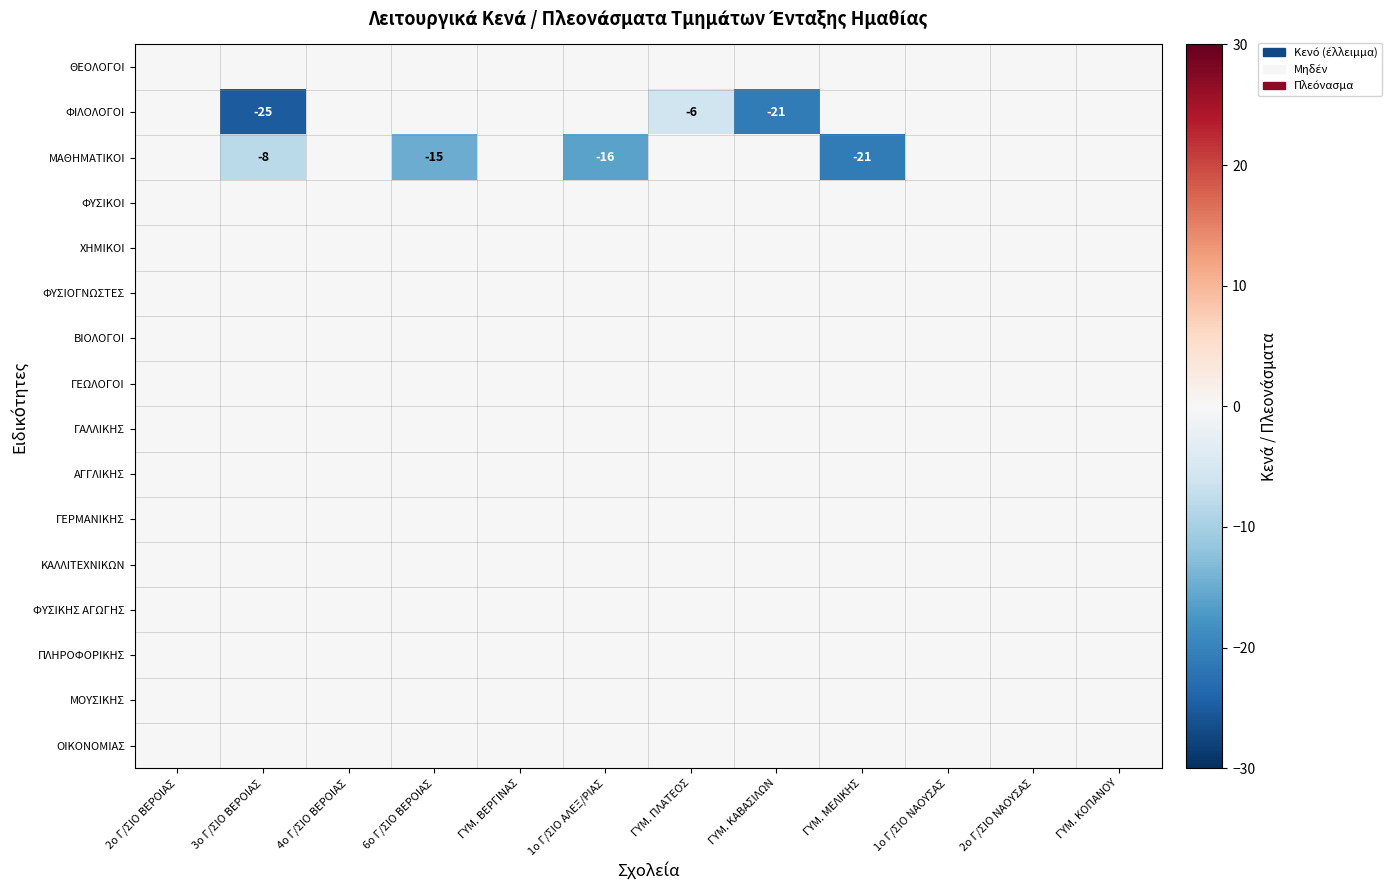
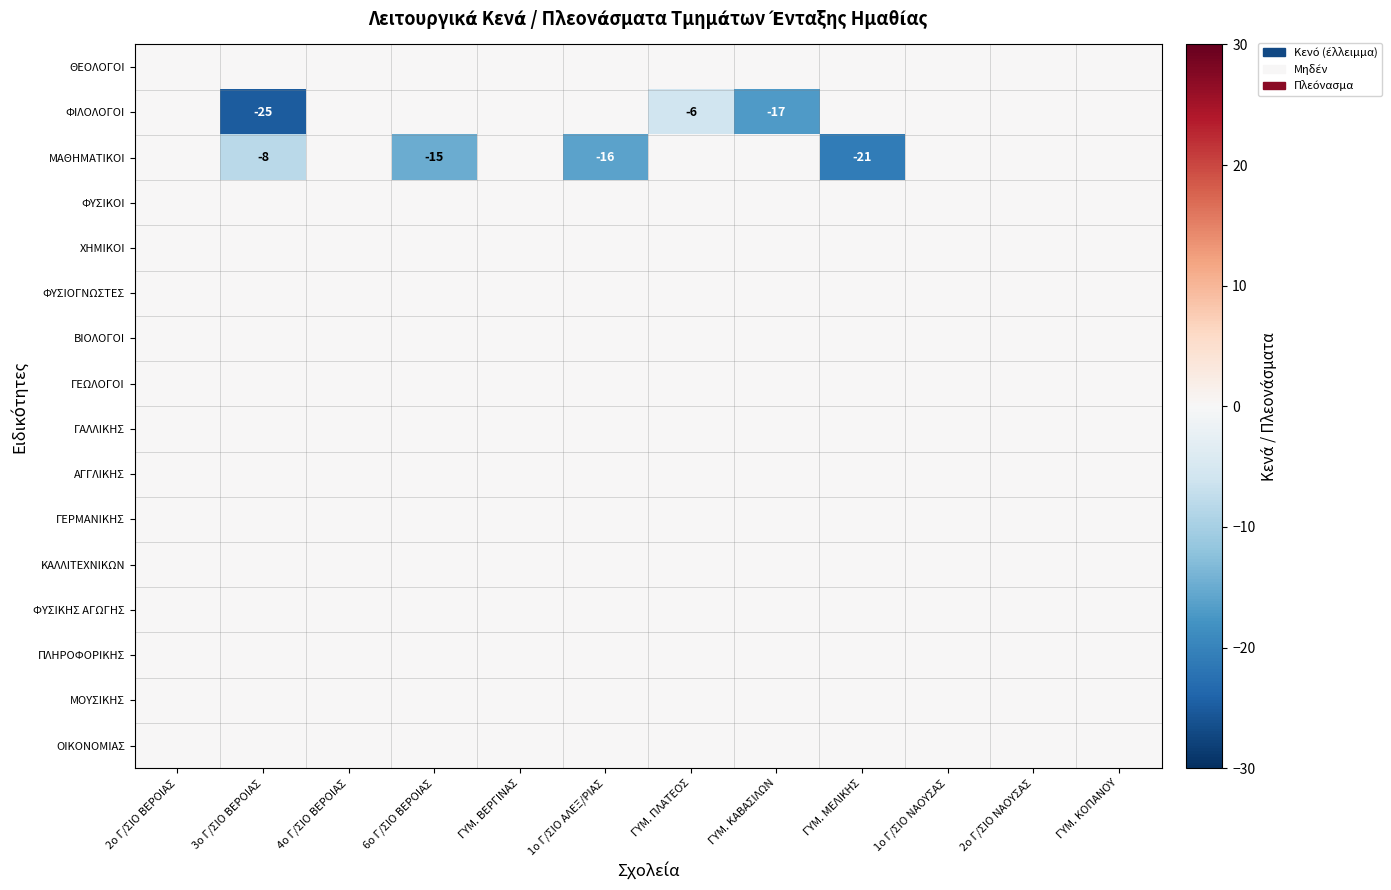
  {
    "ΦΙΛΟΛΟΓΟΙ": {
      "3ο Γ/ΣΙΟ ΒΕΡΟΙΑΣ": -25,
      "ΓΥΜ. ΠΛΑΤΕΟΣ": -6,
-     "ΓΥΜ. ΚΑΒΑΣΙΛΩΝ": -21
+     "ΓΥΜ. ΚΑΒΑΣΙΛΩΝ": -17
    },
    "ΜΑΘΗΜΑΤΙΚΟΙ": {
      "3ο Γ/ΣΙΟ ΒΕΡΟΙΑΣ": -8,
      "6ο Γ/ΣΙΟ ΒΕΡΟΙΑΣ": -15,
      "1ο Γ/ΣΙΟ ΑΛΕΞ/ΡΙΑΣ": -16,
      "ΓΥΜ. ΜΕΛΙΚΗΣ": -21
    }
  }
